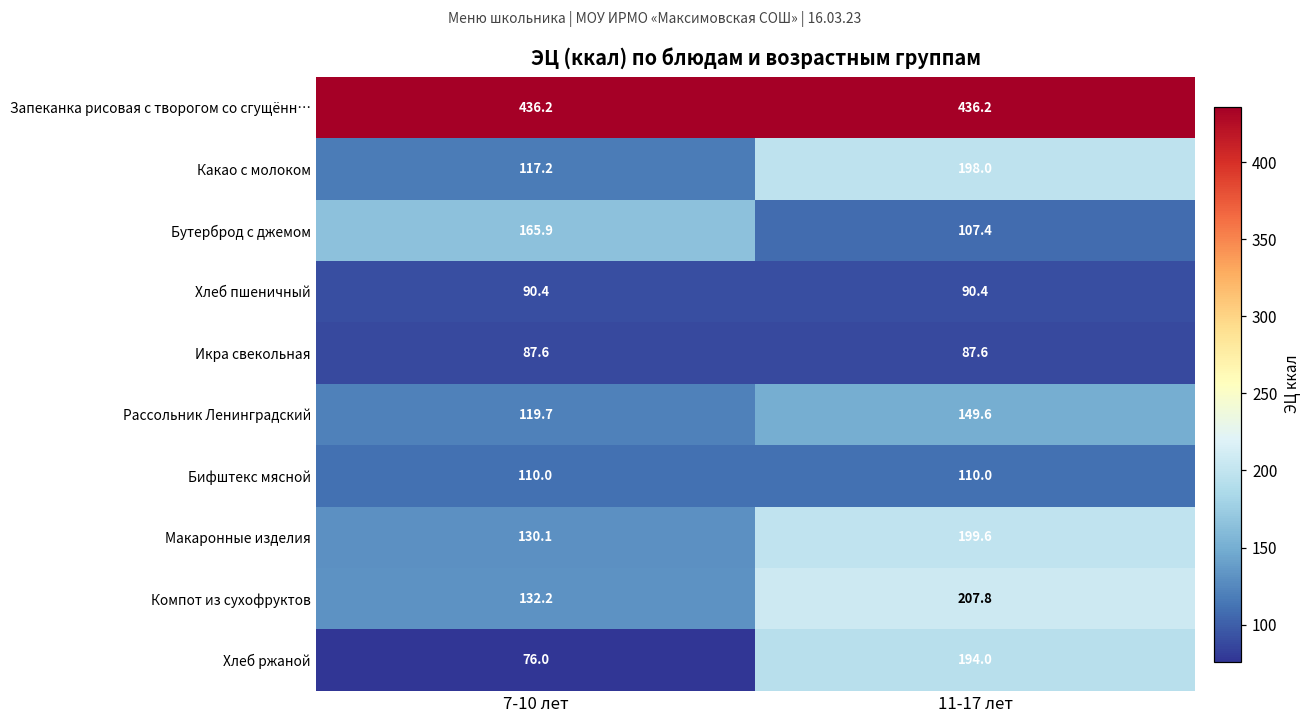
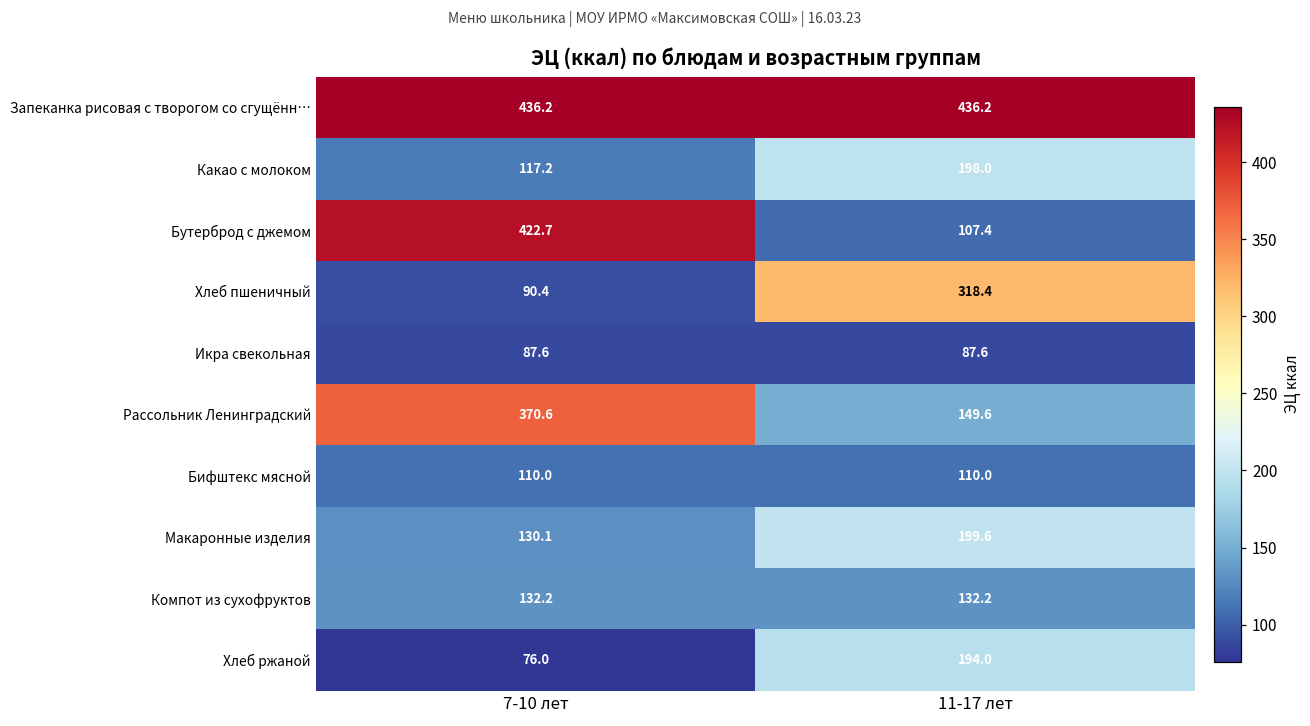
  {
    "Запеканка рисовая с творогом со сгущённ…": {
      "7-10 лет": 436.2,
      "11-17 лет": 436.2
    },
    "Какао с молоком": {
      "7-10 лет": 117.2,
      "11-17 лет": 198.0
    },
    "Бутерброд с джемом": {
-     "7-10 лет": 165.9,
+     "7-10 лет": 422.7,
      "11-17 лет": 107.4
    },
    "Хлеб пшеничный": {
      "7-10 лет": 90.4,
-     "11-17 лет": 90.4
+     "11-17 лет": 318.4
    },
    "Икра свекольная": {
      "7-10 лет": 87.6,
      "11-17 лет": 87.6
    },
    "Рассольник Ленинградский": {
-     "7-10 лет": 119.7,
+     "7-10 лет": 370.6,
      "11-17 лет": 149.6
    },
    "Бифштекс мясной": {
      "7-10 лет": 110.0,
      "11-17 лет": 110.0
    },
    "Макаронные изделия": {
      "7-10 лет": 130.1,
      "11-17 лет": 199.6
    },
    "Компот из сухофруктов": {
      "7-10 лет": 132.2,
-     "11-17 лет": 207.8
+     "11-17 лет": 132.2
    },
    "Хлеб ржаной": {
      "7-10 лет": 76.0,
      "11-17 лет": 194.0
    }
  }
